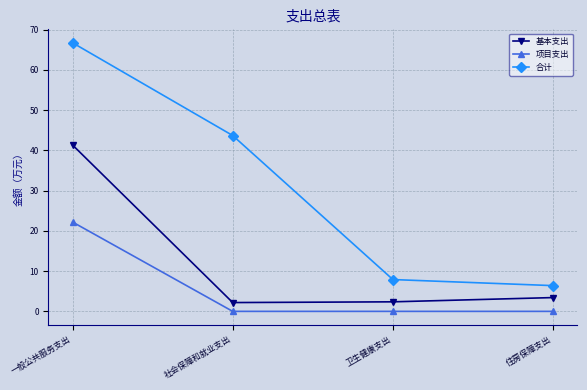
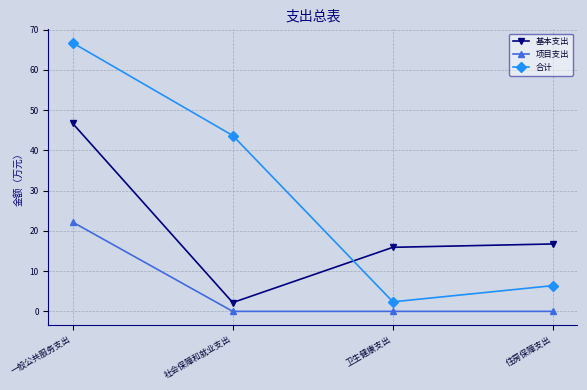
  {
    "基本支出": {
-     "一般公共服务支出": 41,
+     "一般公共服务支出": 47,
      "社会保障和就业支出": 2,
-     "卫生健康支出": 2,
-     "住房保障支出": 3
+     "卫生健康支出": 16,
+     "住房保障支出": 17
    },
    "项目支出": {
      "一般公共服务支出": 22,
      "社会保障和就业支出": 0,
      "卫生健康支出": 0,
      "住房保障支出": 0
    },
    "合计": {
      "一般公共服务支出": 67,
      "社会保障和就业支出": 44,
-     "卫生健康支出": 8,
+     "卫生健康支出": 2,
      "住房保障支出": 6
    }
  }
